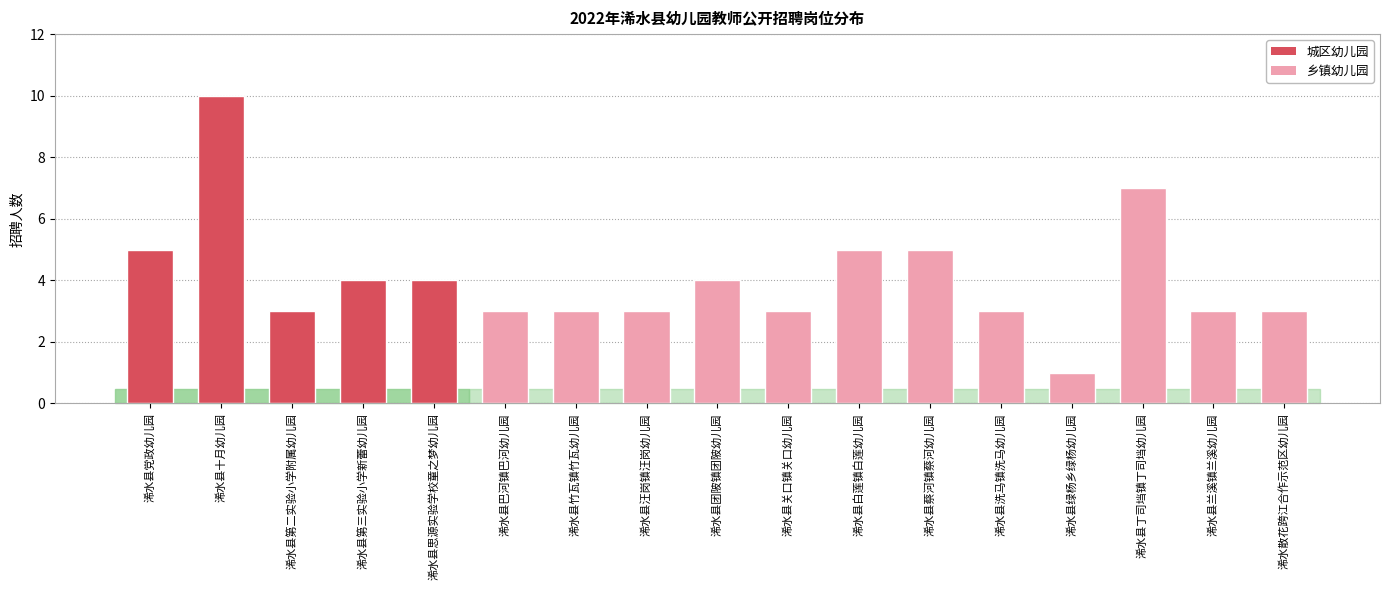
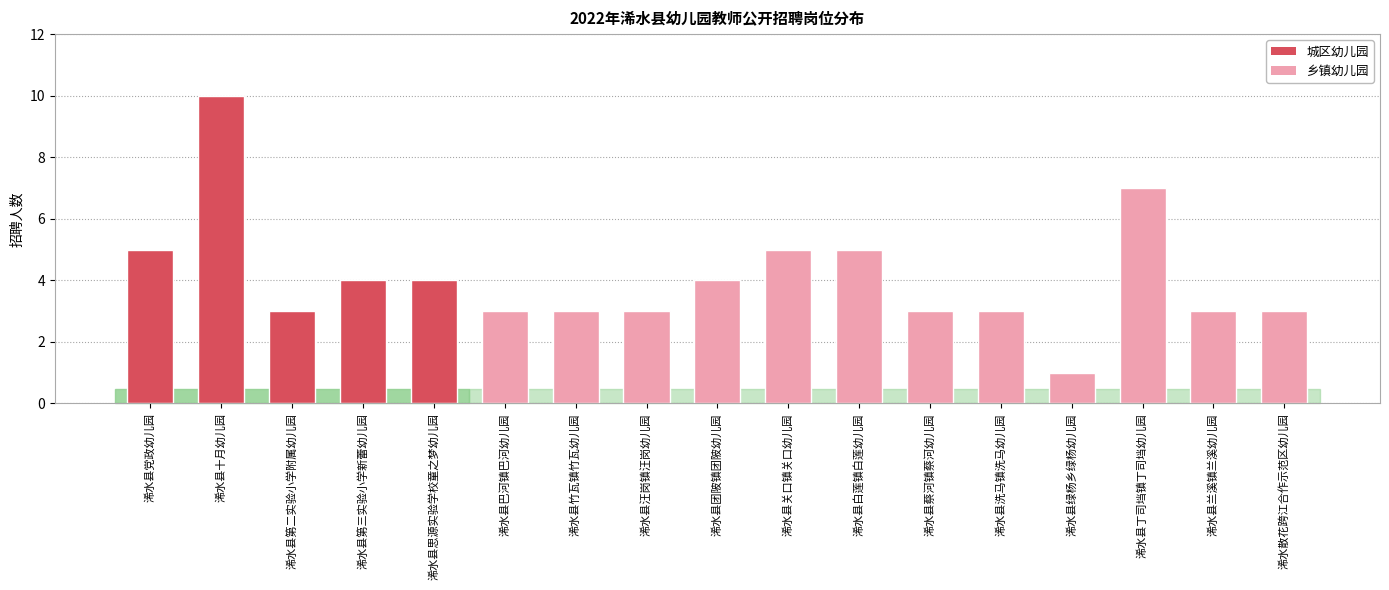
  {
    "浠水县党政幼儿园": 5,
    "浠水县十月幼儿园": 10,
    "浠水县第二实验小学附属幼儿园": 3,
    "浠水县第三实验小学新蕾幼儿园": 4,
    "浠水县思源实验学校童之梦幼儿园": 4,
    "浠水县巴河镇巴河幼儿园": 3,
    "浠水县竹瓦镇竹瓦幼儿园": 3,
    "浠水县汪岗镇汪岗幼儿园": 3,
    "浠水县团陂镇团陂幼儿园": 4,
-   "浠水县关口镇关口幼儿园": 3,
+   "浠水县关口镇关口幼儿园": 5,
    "浠水县白莲镇白莲幼儿园": 5,
-   "浠水县蔡河镇蔡河幼儿园": 5,
+   "浠水县蔡河镇蔡河幼儿园": 3,
    "浠水县洗马镇洗马幼儿园": 3,
    "浠水县绿杨乡绿杨幼儿园": 1,
    "浠水县丁司垱镇丁司垱幼儿园": 7,
    "浠水县兰溪镇兰溪幼儿园": 3,
    "浠水散花跨江合作示范区幼儿园": 3
  }
